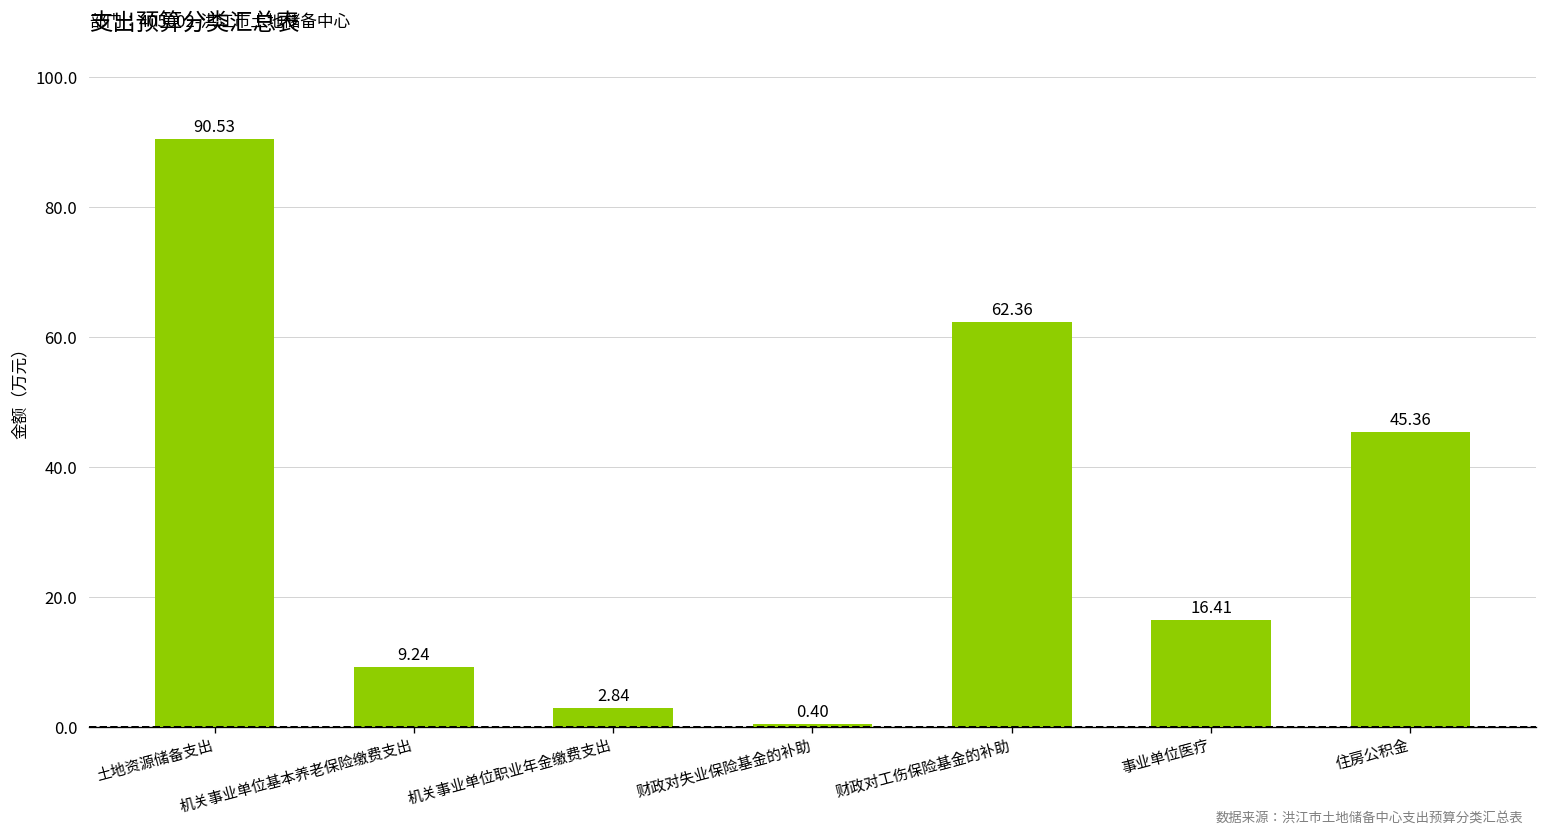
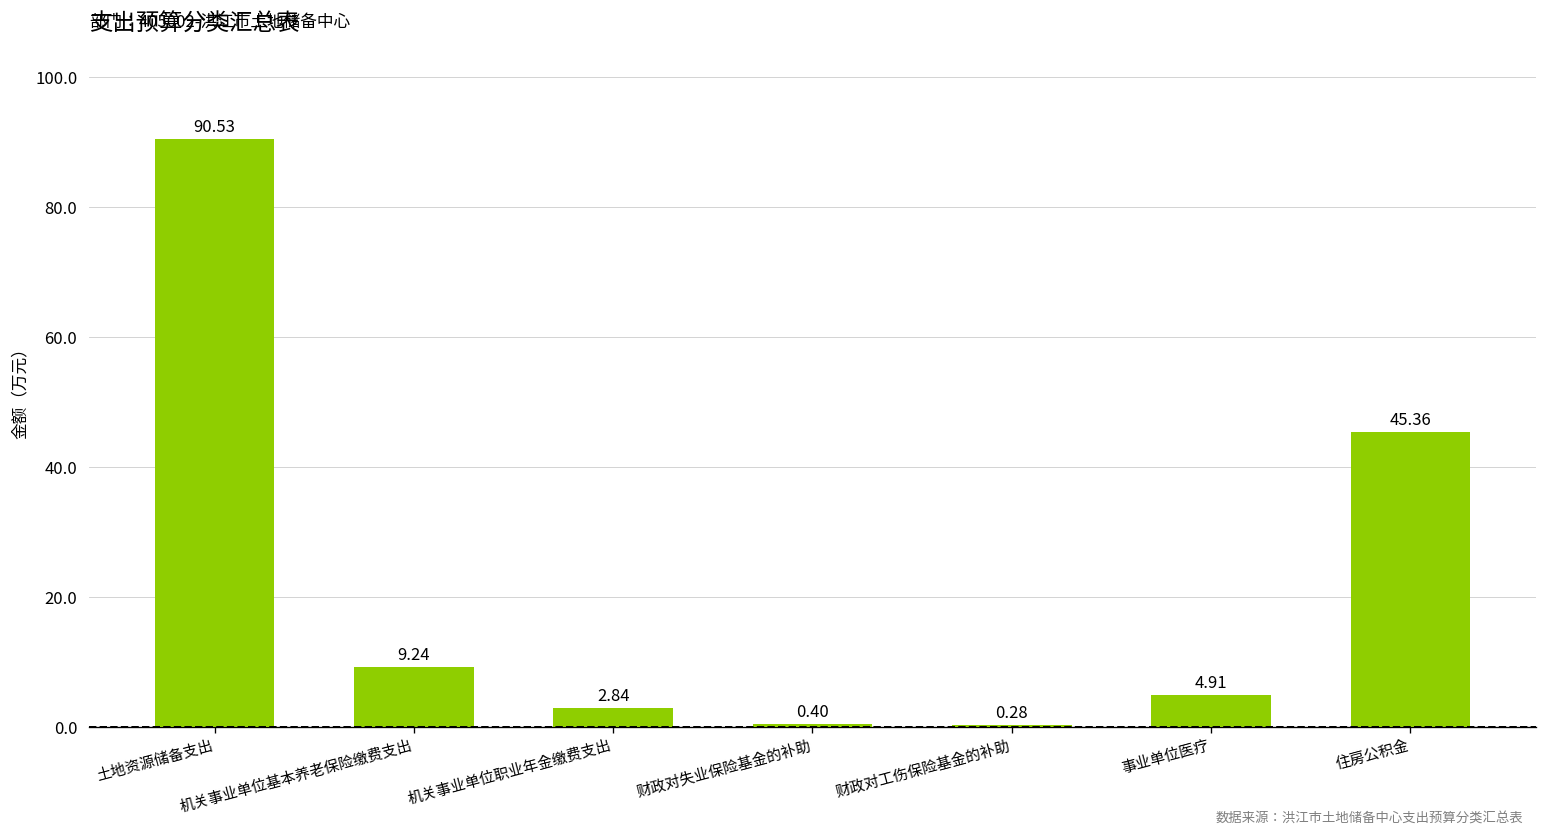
  {
    "土地资源储备支出": 90.53,
    "机关事业单位基本养老保险缴费支出": 9.24,
    "机关事业单位职业年金缴费支出": 2.84,
    "财政对失业保险基金的补助": 0.40,
-   "财政对工伤保险基金的补助": 62.36,
-   "事业单位医疗": 16.41,
+   "财政对工伤保险基金的补助": 0.28,
+   "事业单位医疗": 4.91,
    "住房公积金": 45.36
  }
